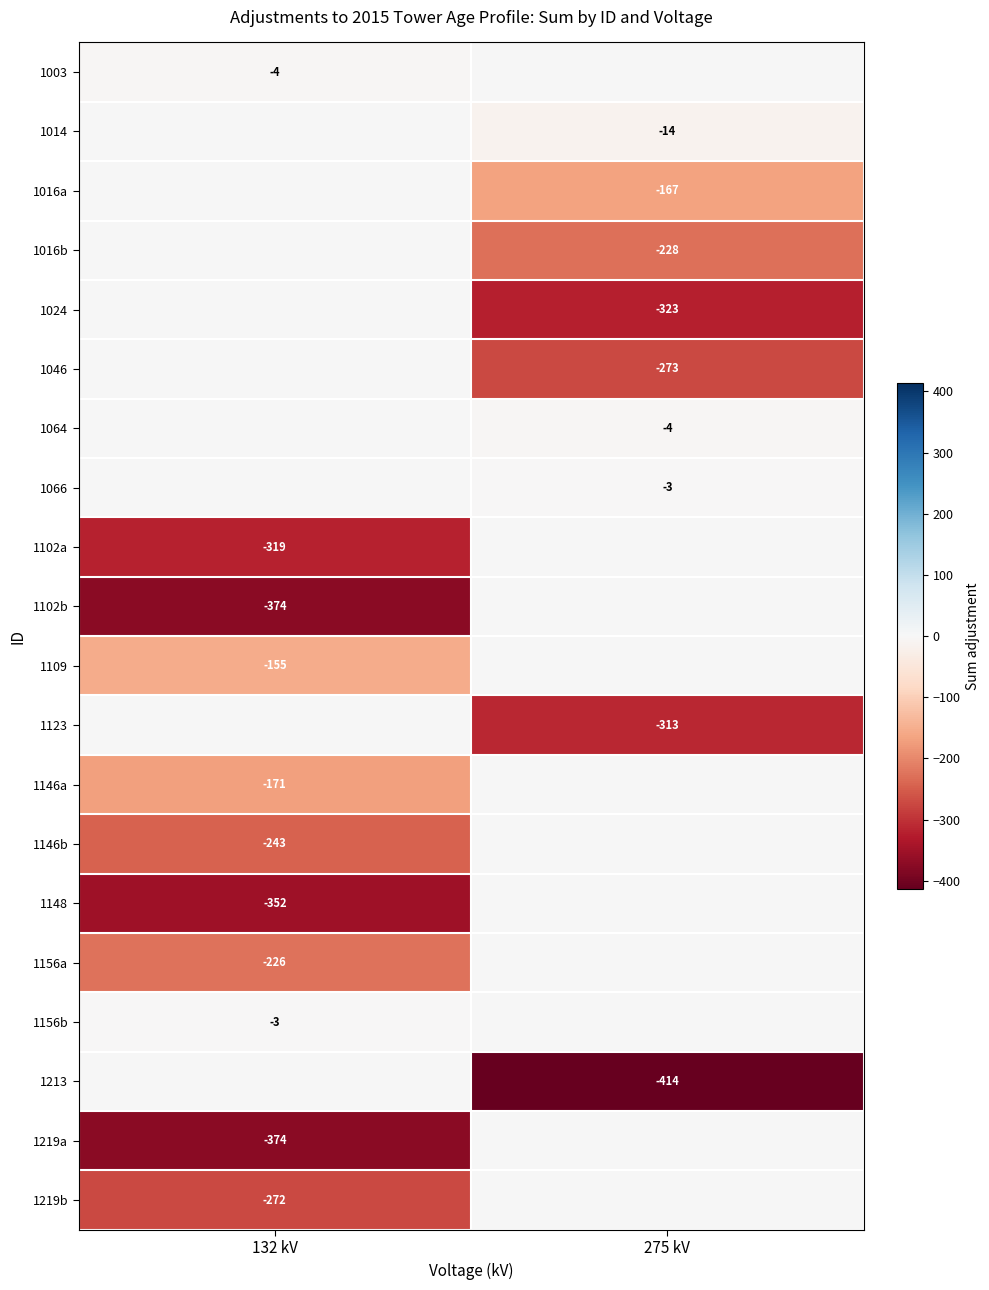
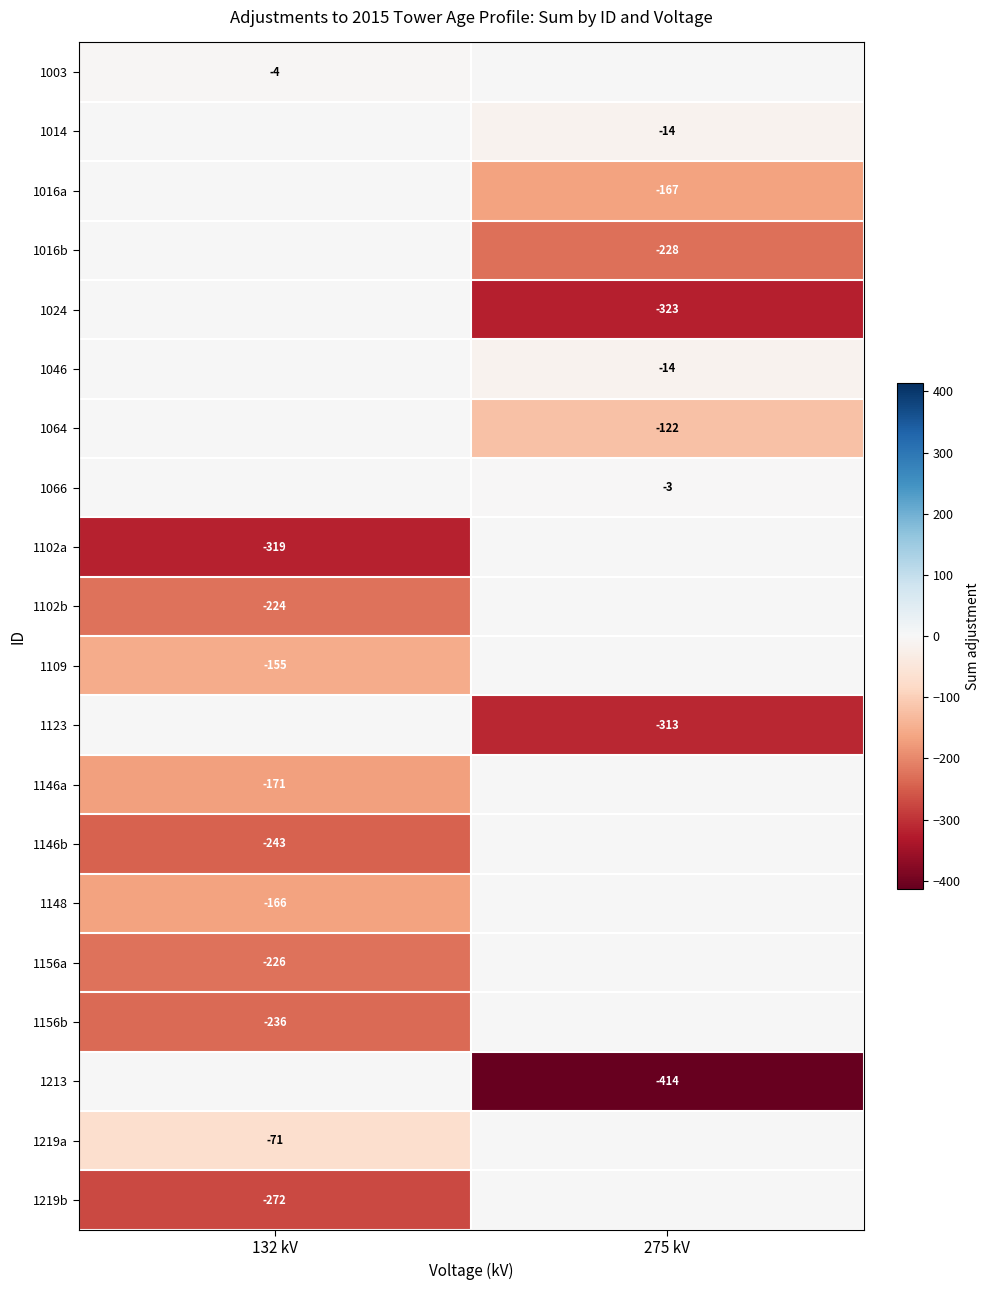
  {
    "1003": {
      "132 kV": -4
    },
    "1014": {
      "275 kV": -14
    },
    "1016a": {
      "275 kV": -167
    },
    "1016b": {
      "275 kV": -228
    },
    "1024": {
      "275 kV": -323
    },
    "1046": {
-     "275 kV": -273
+     "275 kV": -14
    },
    "1064": {
-     "275 kV": -4
+     "275 kV": -122
    },
    "1066": {
      "275 kV": -3
    },
    "1102a": {
      "132 kV": -319
    },
    "1102b": {
-     "132 kV": -374
+     "132 kV": -224
    },
    "1109": {
      "132 kV": -155
    },
    "1123": {
      "275 kV": -313
    },
    "1146a": {
      "132 kV": -171
    },
    "1146b": {
      "132 kV": -243
    },
    "1148": {
-     "132 kV": -352
+     "132 kV": -166
    },
    "1156a": {
      "132 kV": -226
    },
    "1156b": {
-     "132 kV": -3
+     "132 kV": -236
    },
    "1213": {
      "275 kV": -414
    },
    "1219a": {
-     "132 kV": -374
+     "132 kV": -71
    },
    "1219b": {
      "132 kV": -272
    }
  }
